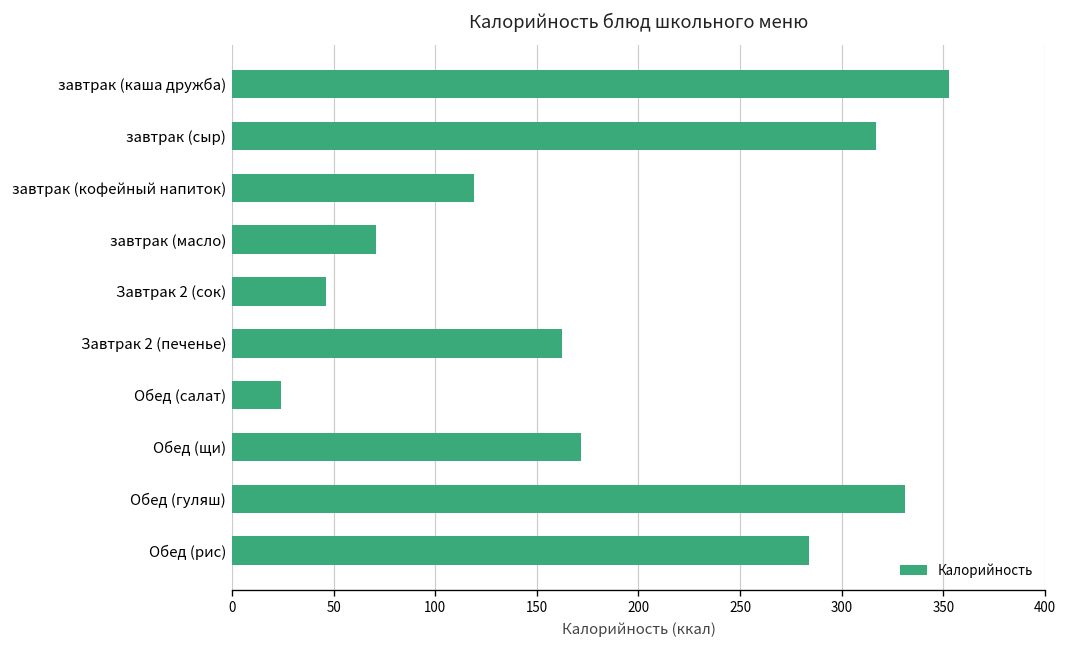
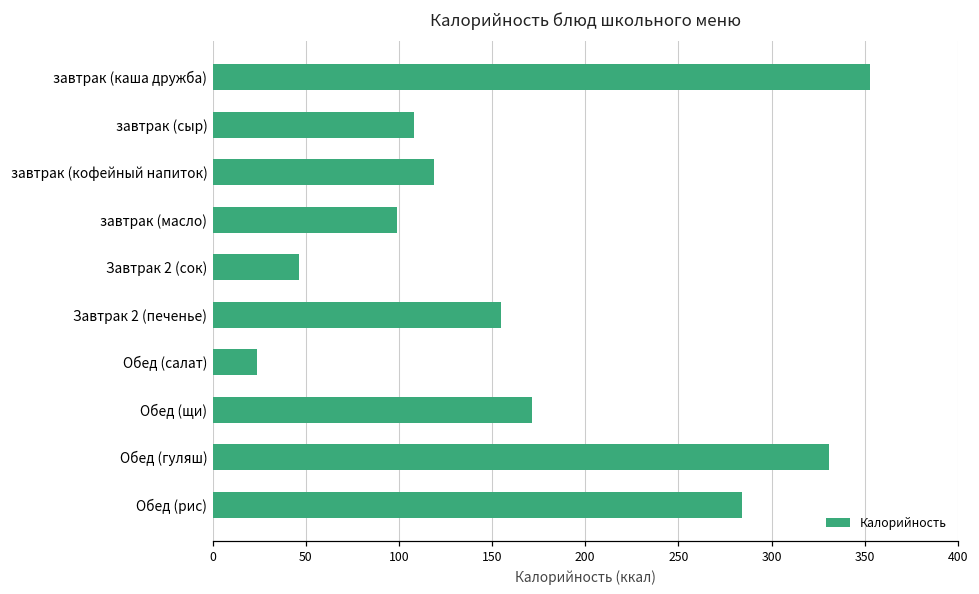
  {
    "завтрак (каша дружба)": 353,
-   "завтрак (сыр)": 317,
+   "завтрак (сыр)": 108,
    "завтрак (кофейный напиток)": 119,
-   "завтрак (масло)": 71,
+   "завтрак (масло)": 99,
    "Завтрак 2 (сок)": 46,
-   "Завтрак 2 (печенье)": 162,
+   "Завтрак 2 (печенье)": 155,
    "Обед (салат)": 24,
    "Обед (щи)": 172,
    "Обед (гуляш)": 331,
    "Обед (рис)": 284
  }
